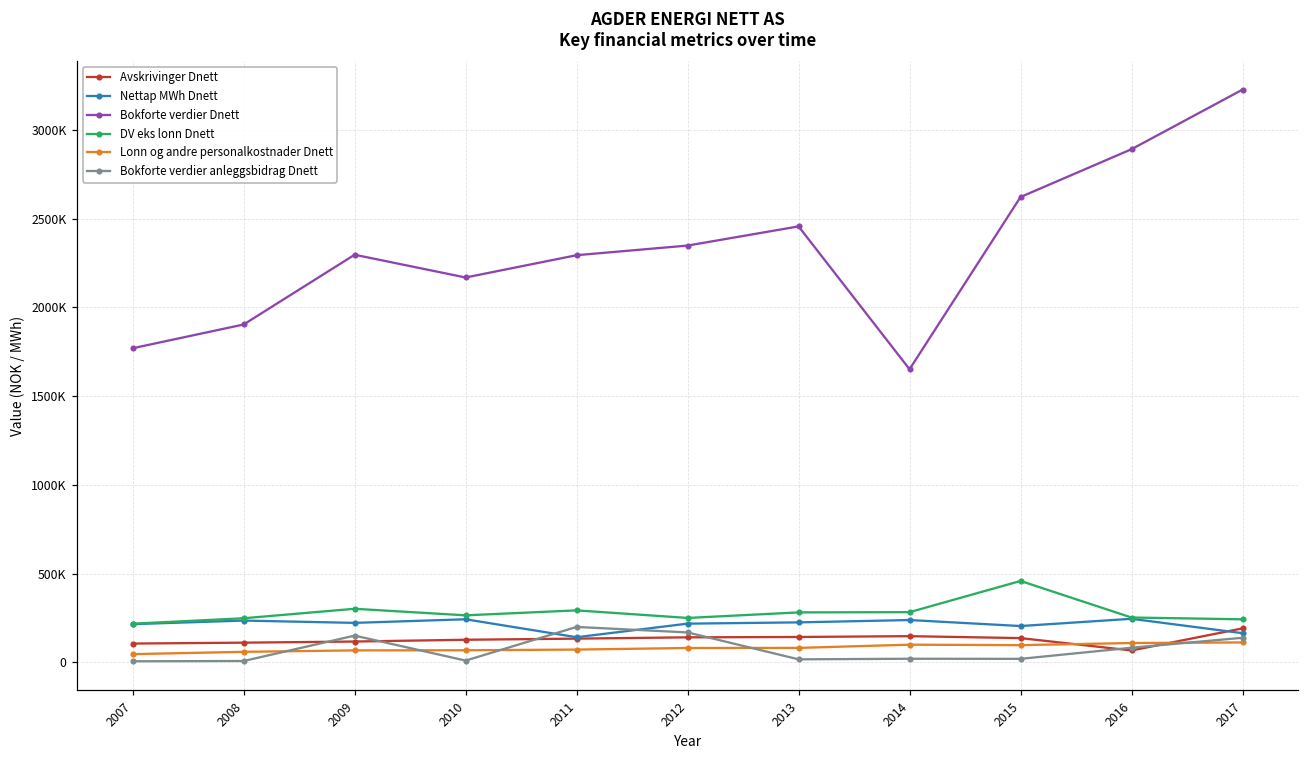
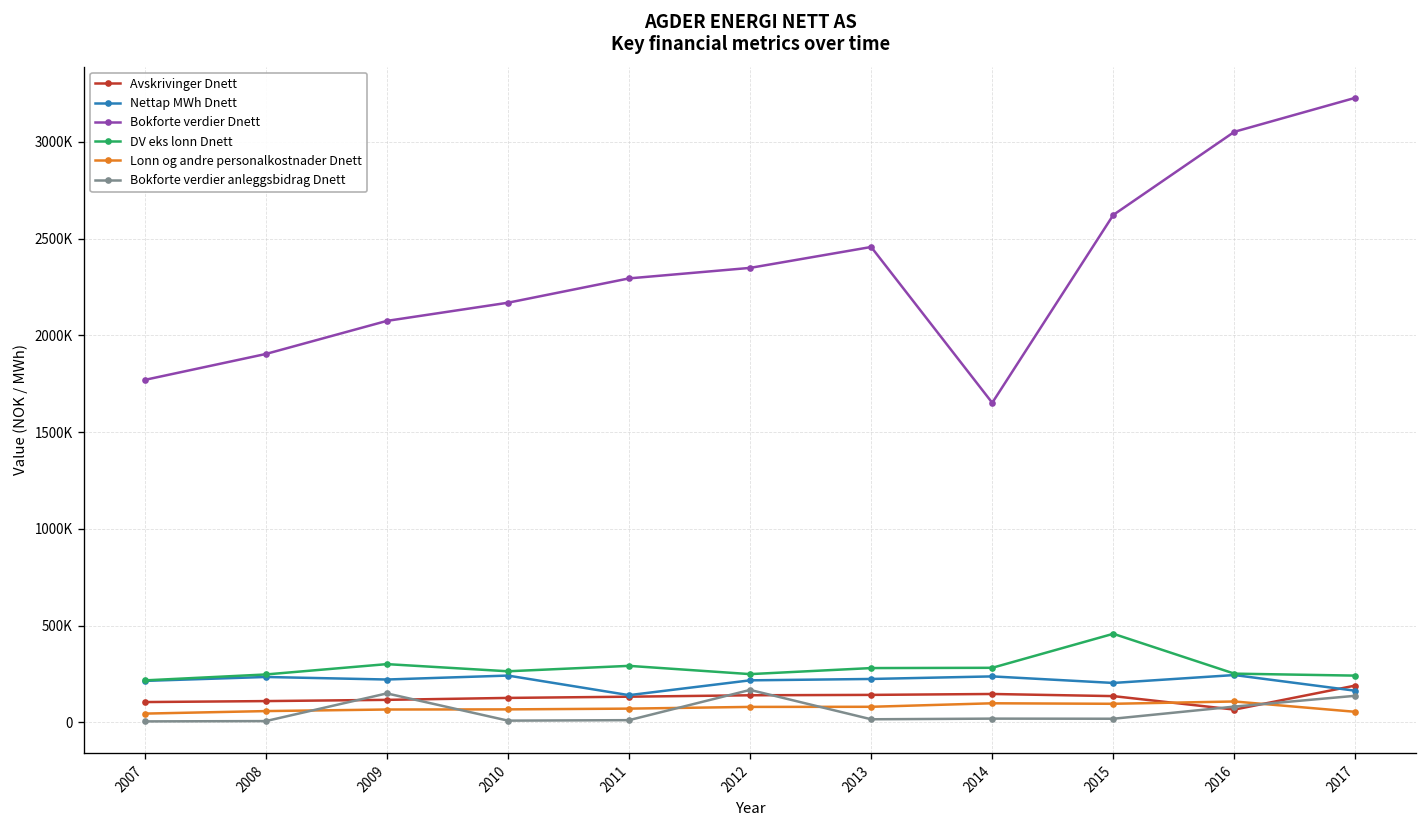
  {
    "Avskrivinger Dnett": {
      "2007": 110000,
      "2008": 110000,
      "2009": 120000,
      "2010": 130000,
      "2012": 140000,
      "2013": 140000,
      "2014": 150000,
      "2015": 140000,
      "2017": 190000
    },
    "Nettap MWh Dnett": {
      "2009": 220000,
      "2010": 240000,
      "2012": 220000,
      "2013": 220000,
      "2014": 240000,
      "2015": 200000,
      "2017": 160000
    },
    "Bokforte verdier Dnett": {
      "2007": 1770000,
      "2008": 1900000,
-     "2009": 2300000,
+     "2009": 2070000,
      "2010": 2170000,
      "2011": 2290000,
      "2012": 2350000,
      "2013": 2460000,
      "2014": 1650000,
      "2015": 2620000,
-     "2016": 2890000,
+     "2016": 3050000,
      "2017": 3230000
    },
    "DV eks lonn Dnett": {
      "2009": 300000,
      "2010": 260000,
      "2011": 290000,
      "2012": 250000,
      "2013": 280000,
      "2014": 280000,
      "2015": 460000,
      "2017": 240000
    },
    "Lonn og andre personalkostnader Dnett": {
      "2007": 50000,
      "2008": 60000,
      "2009": 70000,
      "2010": 70000,
      "2011": 70000,
      "2012": 80000,
      "2013": 80000,
      "2014": 100000,
      "2015": 100000,
      "2016": 110000,
-     "2017": 110000
+     "2017": 60000
    },
    "Bokforte verdier anleggsbidrag Dnett": {
      "2007": 10000,
      "2008": 10000,
      "2009": 150000,
      "2010": 10000,
-     "2011": 200000,
+     "2011": 10000,
      "2012": 170000,
      "2013": 20000,
      "2014": 20000,
      "2015": 20000,
      "2017": 140000
    }
  }
